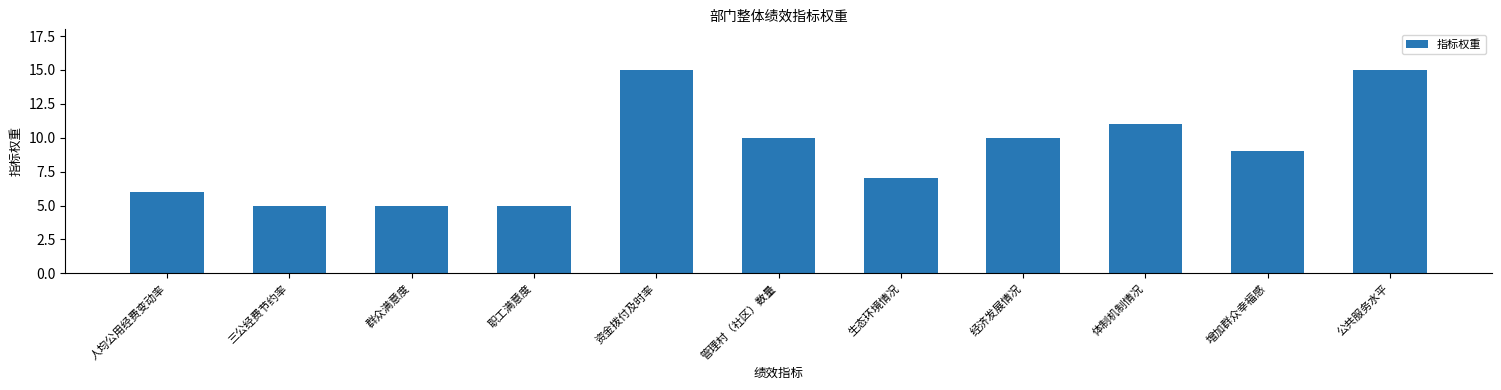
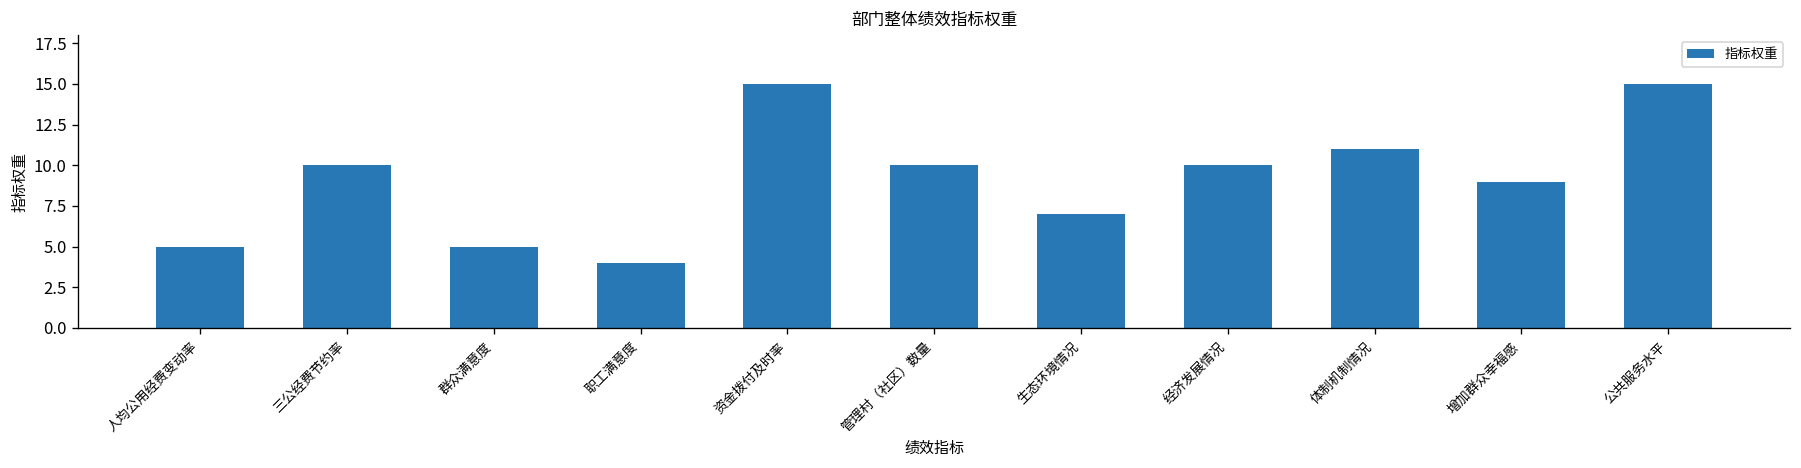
  {
-   "人均公用经费变动率": 6,
-   "三公经费节约率": 5,
+   "人均公用经费变动率": 5,
+   "三公经费节约率": 10,
    "群众满意度": 5,
-   "职工满意度": 5,
+   "职工满意度": 4,
    "资金拨付及时率": 15,
    "管理村（社区）数量": 10,
    "生态环境情况": 7,
    "经济发展情况": 10,
    "体制机制情况": 11,
    "增加群众幸福感": 9,
    "公共服务水平": 15
  }
